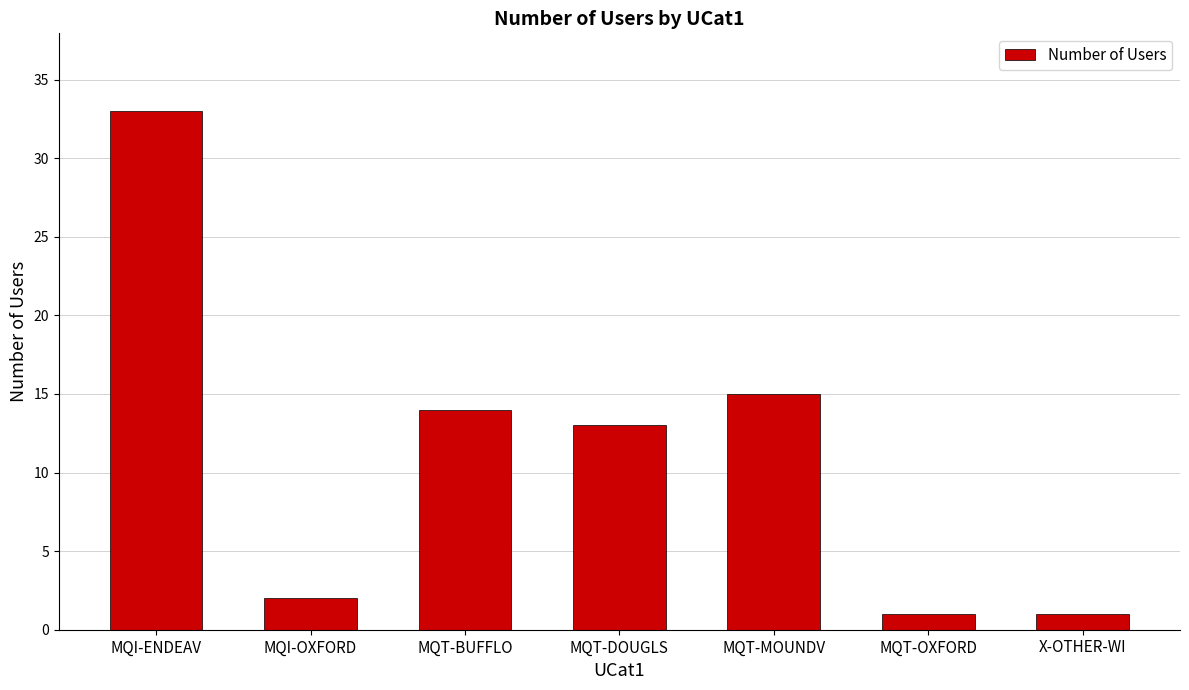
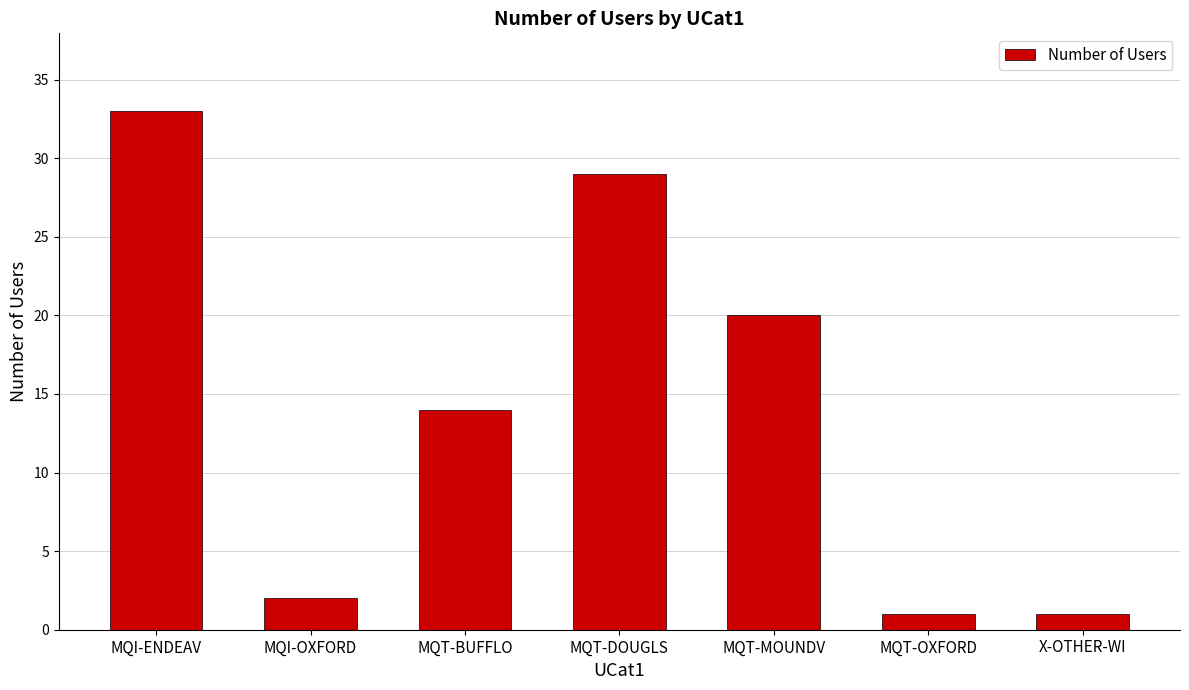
  {
    "MQI-ENDEAV": 33,
    "MQI-OXFORD": 2,
    "MQT-BUFFLO": 14,
-   "MQT-DOUGLS": 13,
-   "MQT-MOUNDV": 15,
+   "MQT-DOUGLS": 29,
+   "MQT-MOUNDV": 20,
    "MQT-OXFORD": 1,
    "X-OTHER-WI": 1
  }
